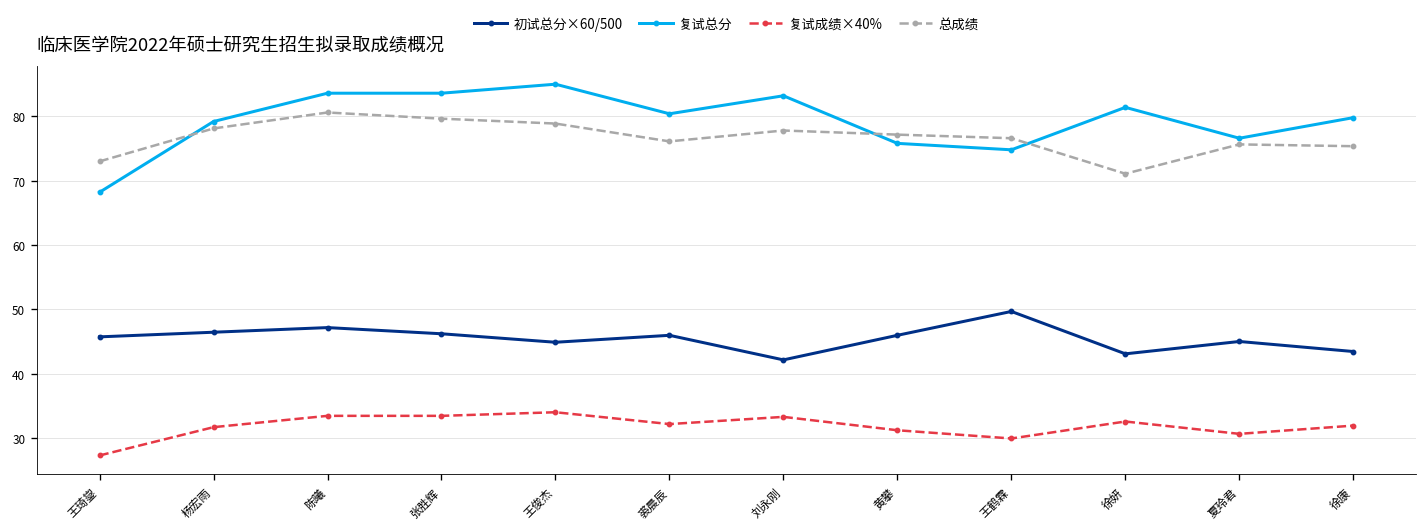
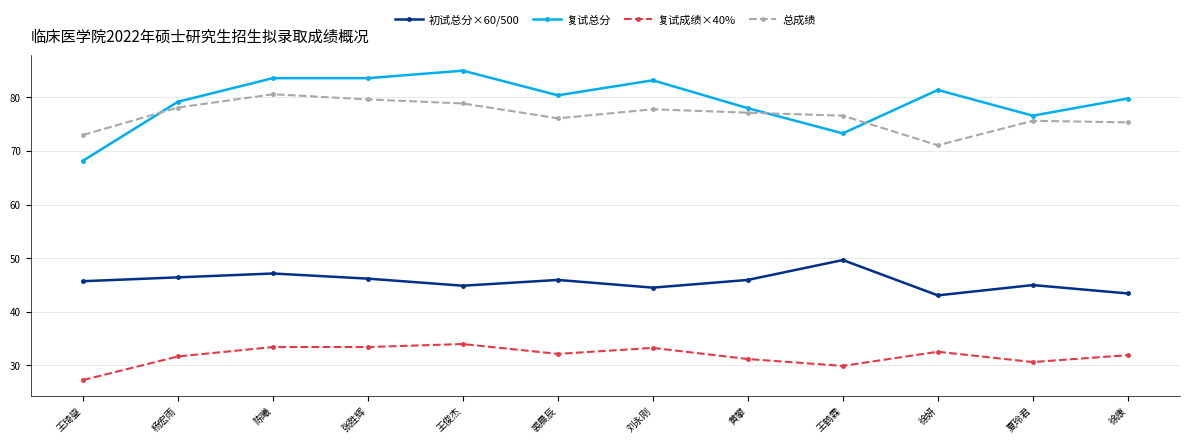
  {
    "初试总分×60/500": {
      "王琦鋆": 46,
      "杨宏雨": 46,
      "陈曦": 47,
      "张胜辉": 46,
      "王俊杰": 45,
      "裘晨辰": 46,
-     "刘永刚": 42,
+     "刘永刚": 45,
      "黄攀": 46,
      "王鹤霖": 50,
      "徐妍": 43,
      "夏玲君": 45,
      "徐康": 43
    },
    "复试总分": {
      "王琦鋆": 68,
      "杨宏雨": 79,
      "陈曦": 84,
      "张胜辉": 84,
      "王俊杰": 85,
      "裘晨辰": 80,
      "刘永刚": 83,
-     "黄攀": 76,
-     "王鹤霖": 75,
+     "黄攀": 78,
+     "王鹤霖": 73,
      "徐妍": 81,
      "夏玲君": 77,
      "徐康": 80
    },
    "复试成绩×40%": {
      "王琦鋆": 27,
      "杨宏雨": 32,
      "陈曦": 33,
      "张胜辉": 33,
      "王俊杰": 34,
      "裘晨辰": 32,
      "刘永刚": 33,
      "黄攀": 31,
      "王鹤霖": 30,
      "徐妍": 33,
      "夏玲君": 31,
      "徐康": 32
    },
    "总成绩": {
      "王琦鋆": 73,
      "杨宏雨": 78,
      "陈曦": 81,
      "张胜辉": 80,
      "王俊杰": 79,
      "裘晨辰": 76,
      "刘永刚": 78,
      "黄攀": 77,
      "王鹤霖": 77,
      "徐妍": 71,
      "夏玲君": 76,
      "徐康": 75
    }
  }
